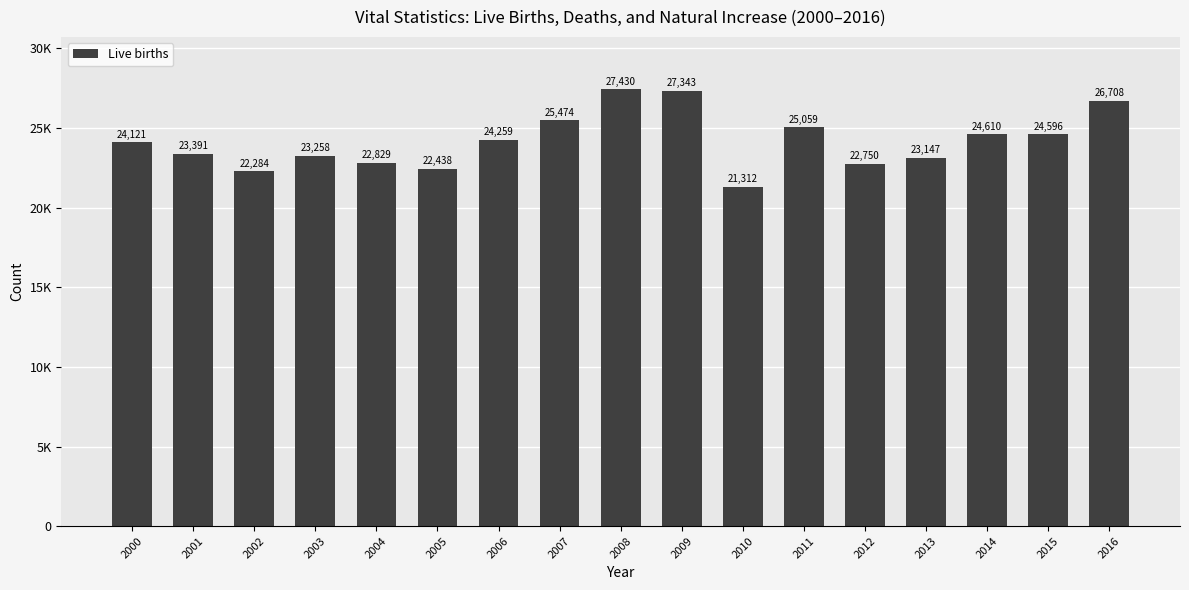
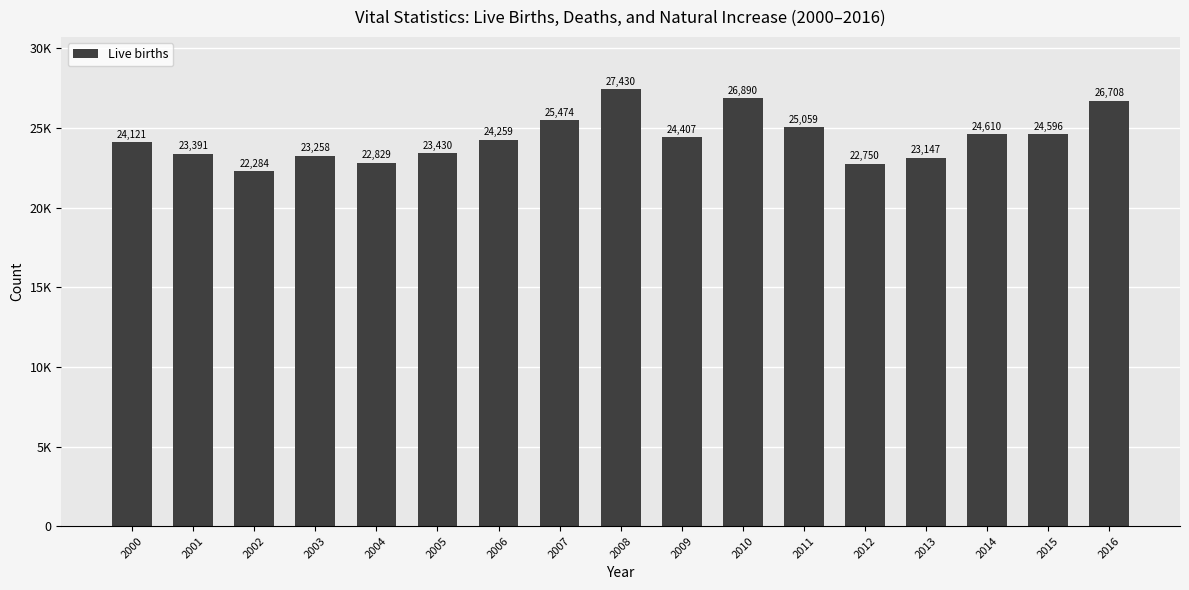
  {
    "2000": "24,121",
    "2001": "23,391",
    "2002": "22,284",
    "2003": "23,258",
    "2004": "22,829",
-   "2005": "22,438",
+   "2005": "23,430",
    "2006": "24,259",
    "2007": "25,474",
    "2008": "27,430",
-   "2009": "27,343",
-   "2010": "21,312",
+   "2009": "24,407",
+   "2010": "26,890",
    "2011": "25,059",
    "2012": "22,750",
    "2013": "23,147",
    "2014": "24,610",
    "2015": "24,596",
    "2016": "26,708"
  }
